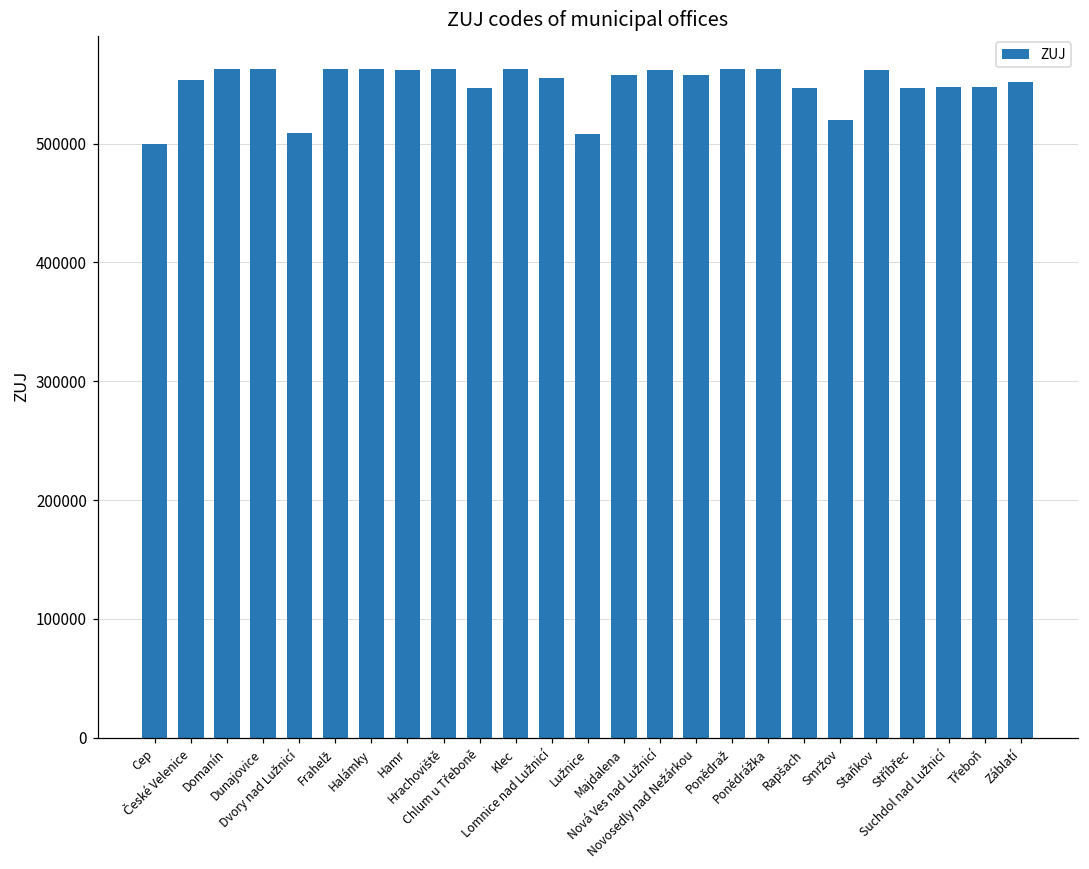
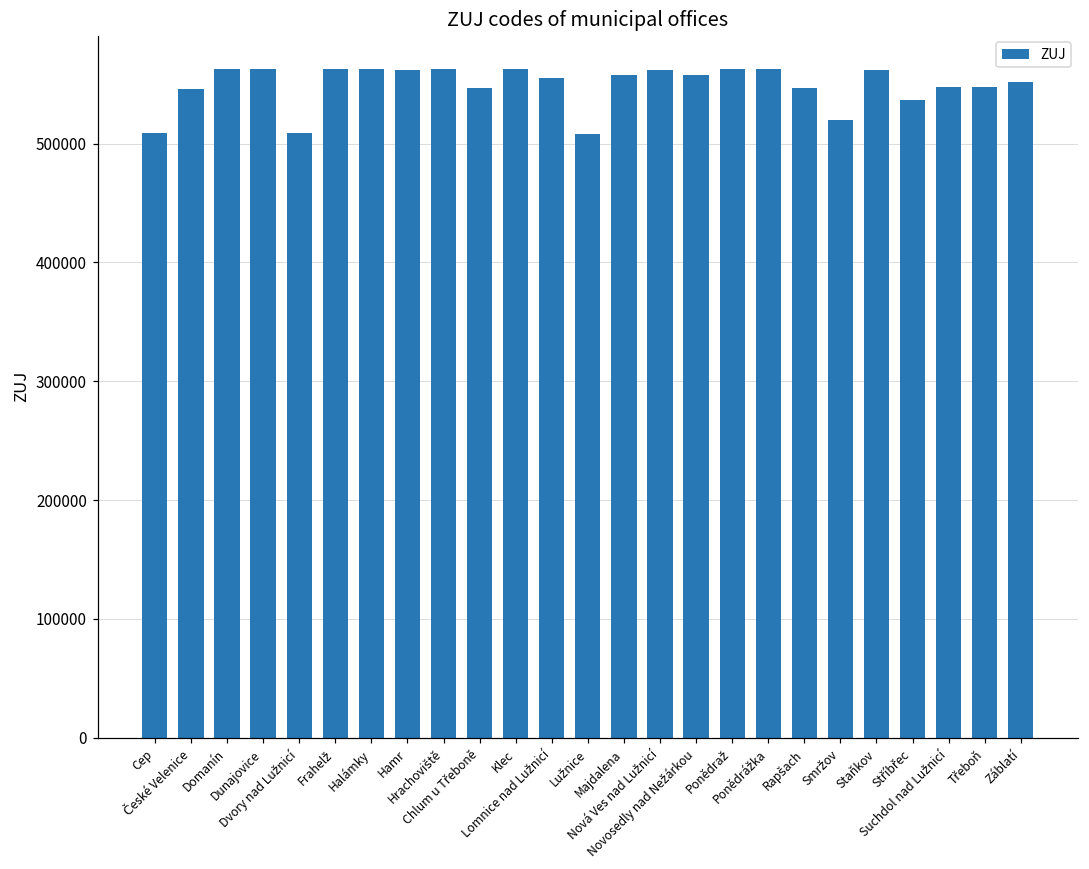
  {
-   "Cep": 500000,
-   "České Velenice": 554000,
+   "Cep": 509000,
+   "České Velenice": 546000,
    "Domanín": 563000,
    "Dunajovice": 563000,
    "Dvory nad Lužnicí": 509000,
    "Frahelž": 563000,
    "Halámky": 563000,
    "Hamr": 562000,
    "Hrachoviště": 563000,
    "Chlum u Třeboně": 546000,
    "Klec": 563000,
    "Lomnice nad Lužnicí": 555000,
    "Lužnice": 509000,
    "Majdalena": 558000,
    "Nová Ves nad Lužnicí": 562000,
    "Novosedly nad Nežárkou": 558000,
    "Ponědraž": 563000,
    "Ponědrážka": 563000,
    "Rapšach": 547000,
    "Smržov": 520000,
    "Staňkov": 562000,
-   "Stříbřec": 547000,
+   "Stříbřec": 537000,
    "Suchdol nad Lužnicí": 547000,
    "Třeboň": 547000,
    "Záblatí": 552000
  }
